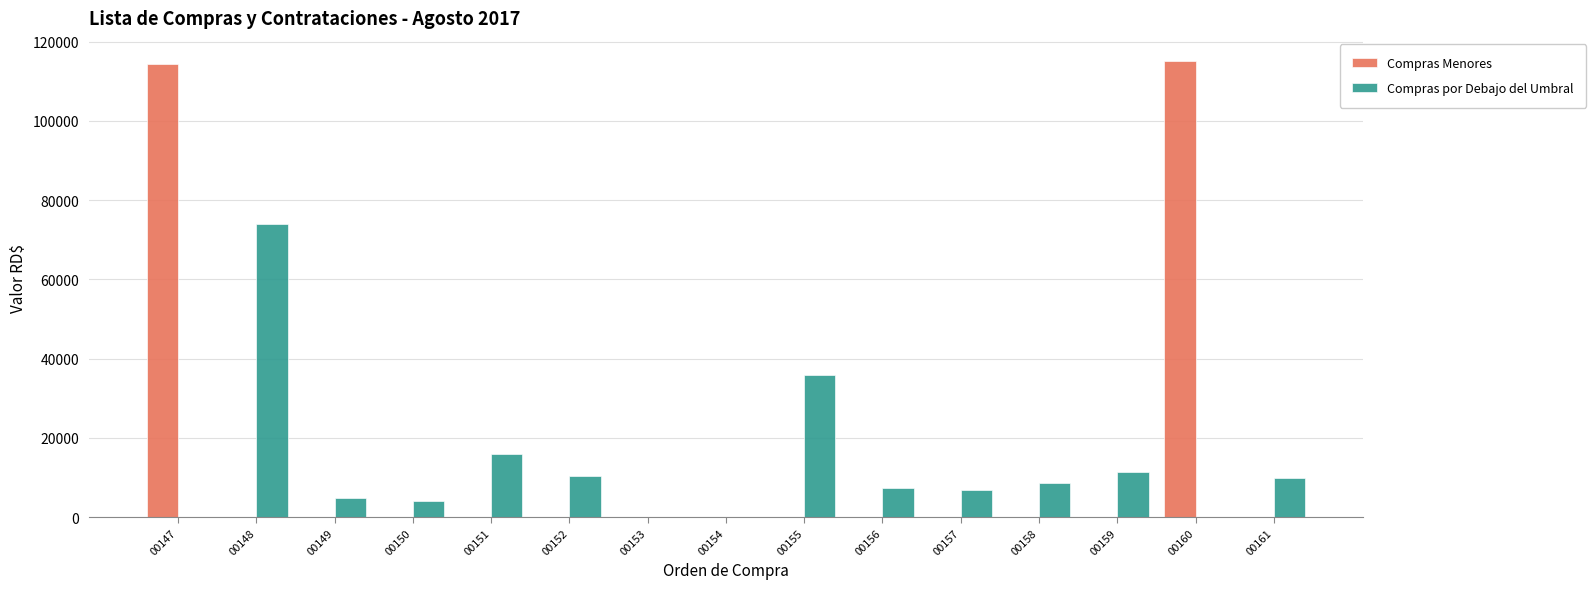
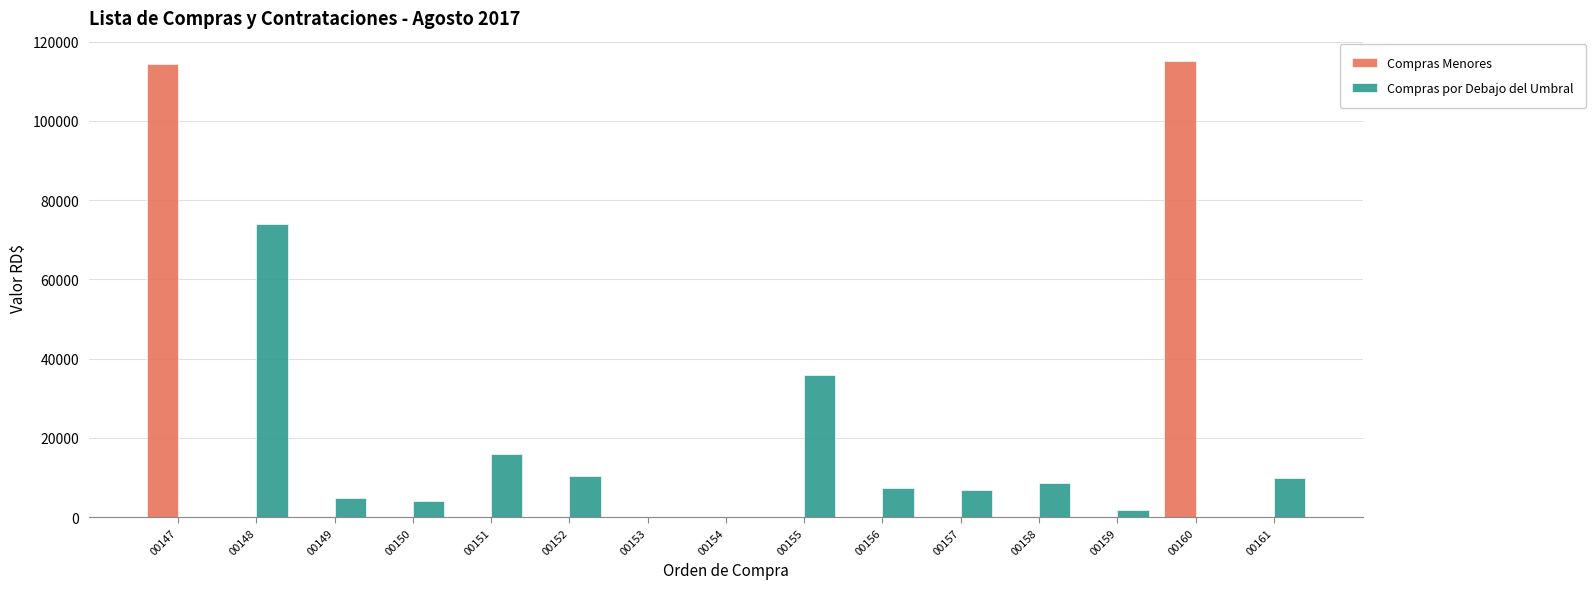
  {
    "Compras Menores": {
      "00147": 114000,
      "00148": 0,
      "00149": 0,
      "00150": 0,
      "00151": 0,
      "00152": 0,
      "00153": 0,
      "00154": 0,
      "00155": 0,
      "00156": 0,
      "00157": 0,
      "00158": 0,
      "00159": 0,
      "00160": 115000,
      "00161": 0
    },
    "Compras por Debajo del Umbral": {
      "00147": 0,
      "00148": 74000,
      "00149": 5000,
      "00150": 4000,
      "00151": 16000,
      "00152": 10000,
      "00153": 0,
      "00154": 0,
      "00155": 36000,
      "00156": 7000,
      "00157": 7000,
      "00158": 9000,
-     "00159": 11000,
+     "00159": 2000,
      "00160": 0,
      "00161": 10000
    }
  }
